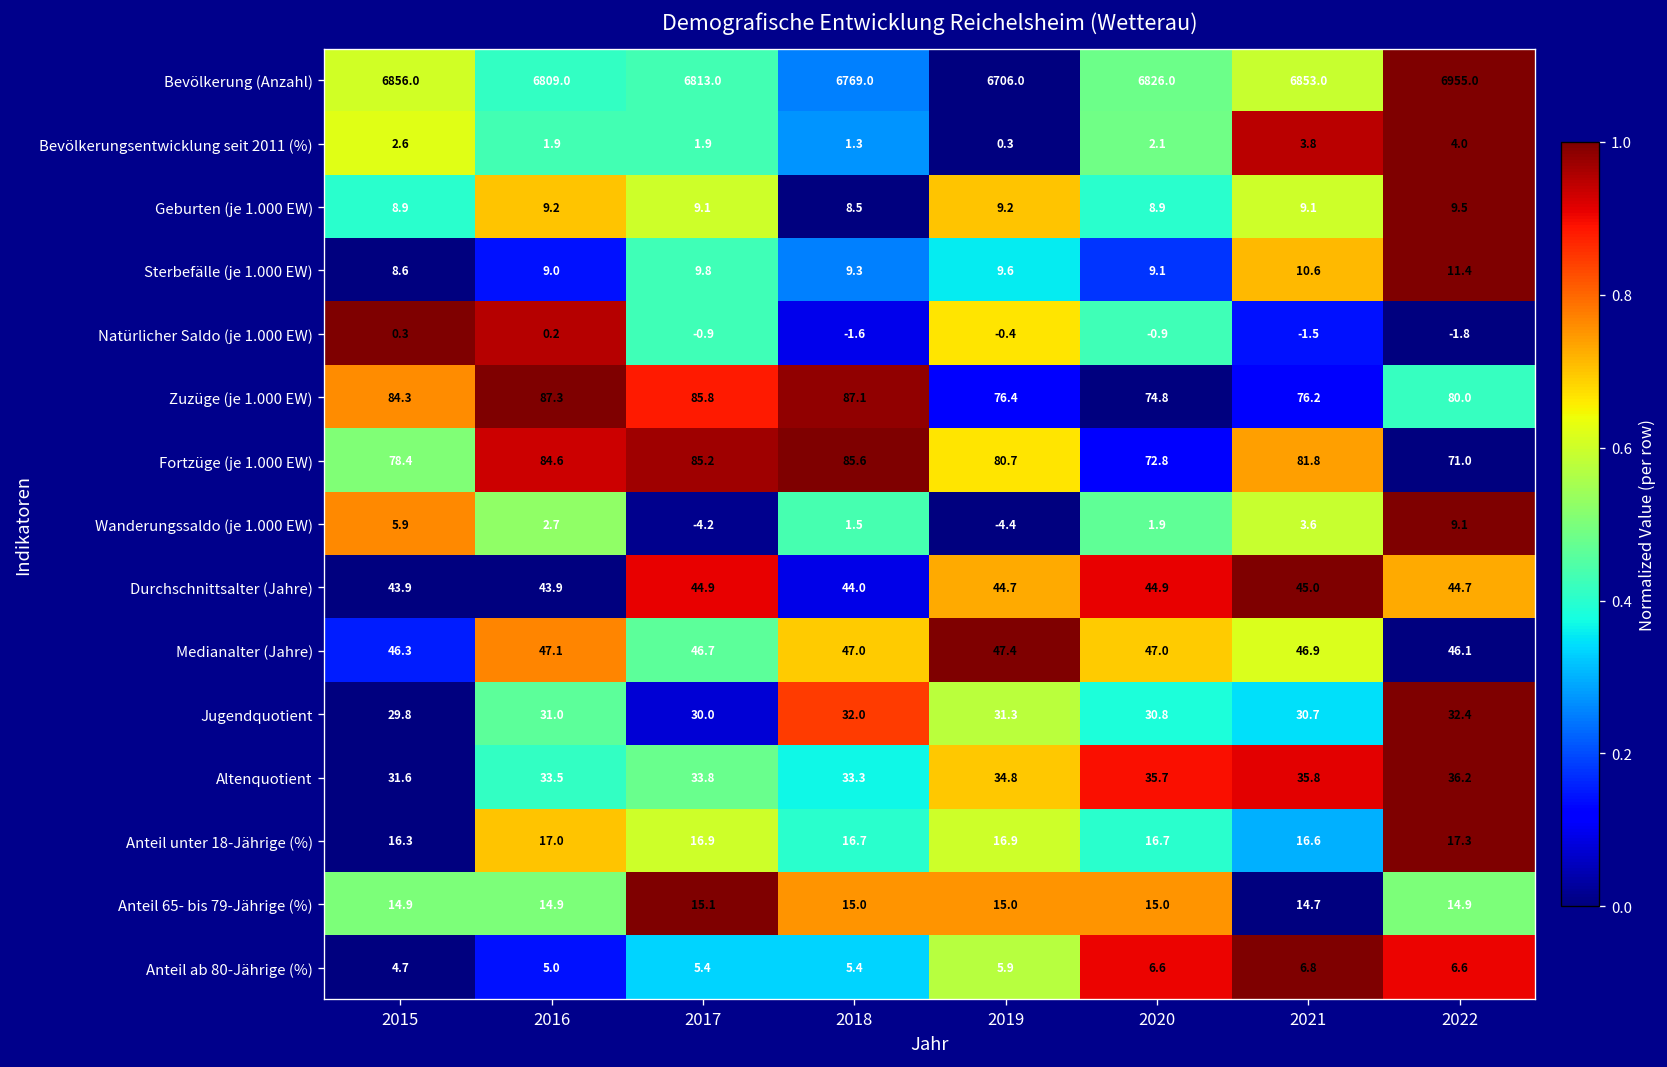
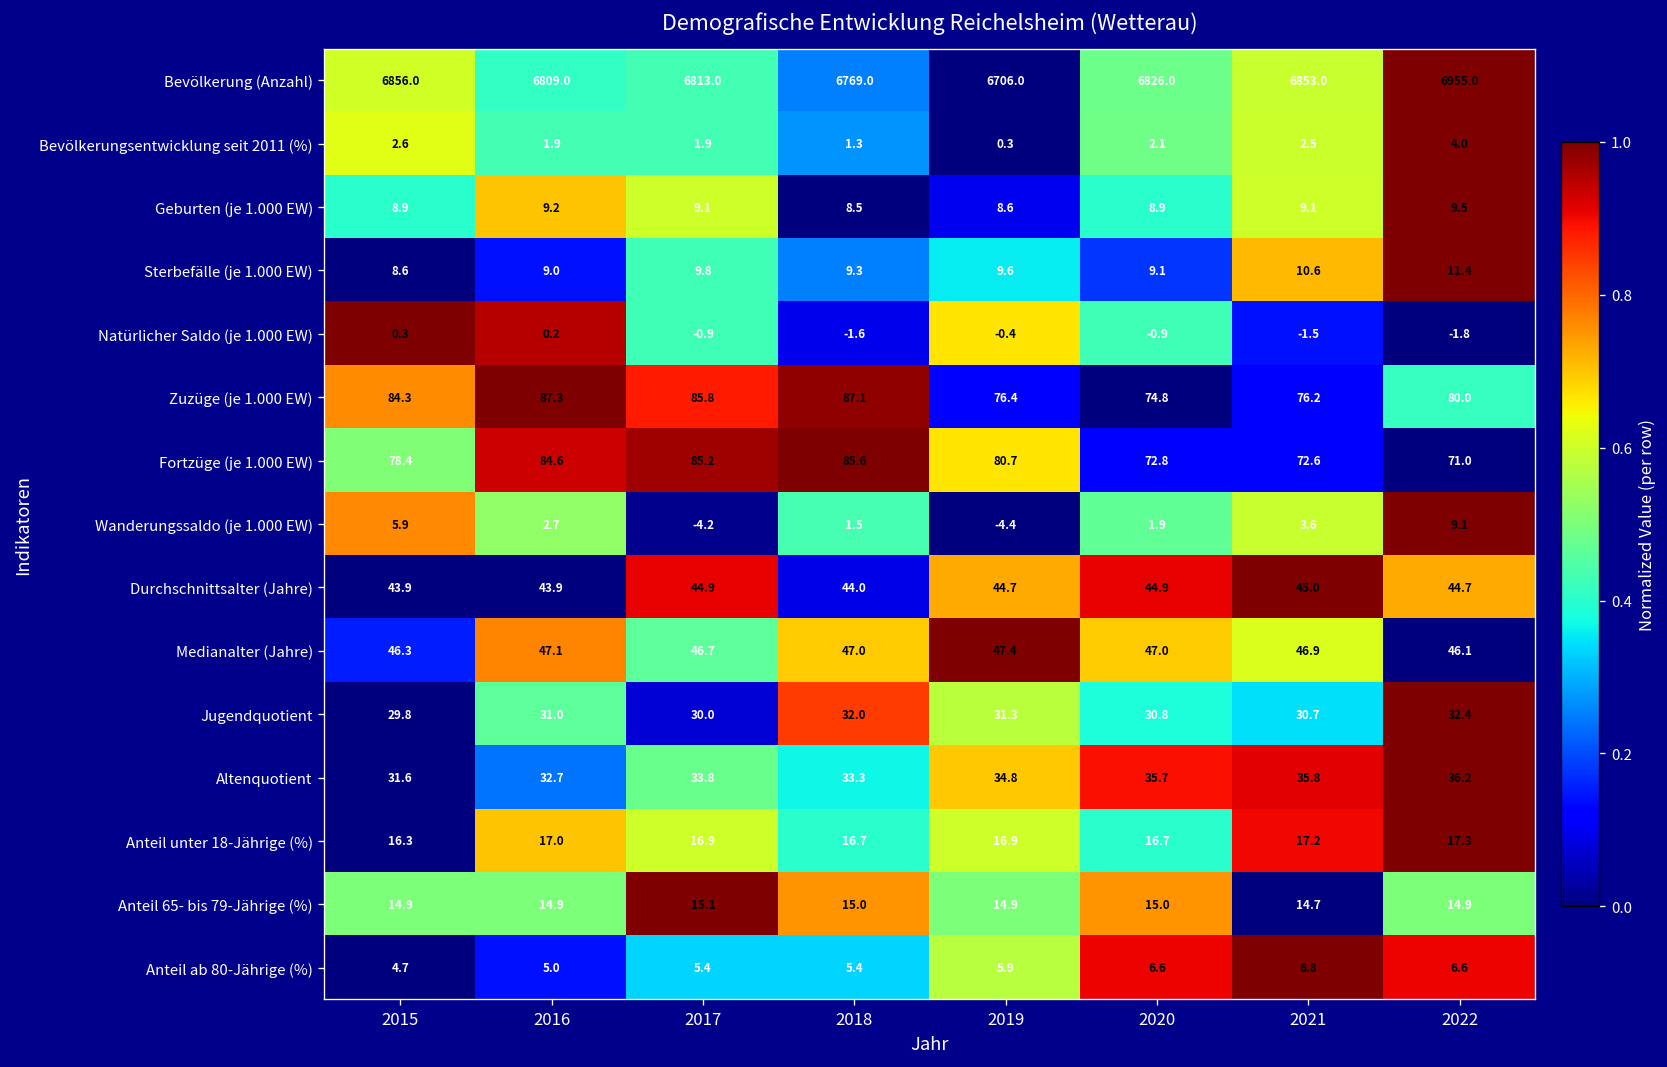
  {
    "Bevölkerung (Anzahl)": {
      "2015": 6856.0,
      "2016": 6809.0,
      "2017": 6813.0,
      "2018": 6769.0,
      "2019": 6706.0,
      "2020": 6826.0,
      "2021": 6853.0,
      "2022": 6955.0
    },
    "Bevölkerungsentwicklung seit 2011 (%)": {
      "2015": 2.6,
      "2016": 1.9,
      "2017": 1.9,
      "2018": 1.3,
      "2019": 0.3,
      "2020": 2.1,
-     "2021": 3.8,
+     "2021": 2.5,
      "2022": 4.0
    },
    "Geburten (je 1.000 EW)": {
      "2015": 8.9,
      "2016": 9.2,
      "2017": 9.1,
      "2018": 8.5,
-     "2019": 9.2,
+     "2019": 8.6,
      "2020": 8.9,
      "2021": 9.1,
      "2022": 9.5
    },
    "Sterbefälle (je 1.000 EW)": {
      "2015": 8.6,
      "2016": 9.0,
      "2017": 9.8,
      "2018": 9.3,
      "2019": 9.6,
      "2020": 9.1,
      "2021": 10.6,
      "2022": 11.4
    },
    "Natürlicher Saldo (je 1.000 EW)": {
      "2015": 0.3,
      "2016": 0.2,
      "2017": -0.9,
      "2018": -1.6,
      "2019": -0.4,
      "2020": -0.9,
      "2021": -1.5,
      "2022": -1.8
    },
    "Zuzüge (je 1.000 EW)": {
      "2015": 84.3,
      "2016": 87.3,
      "2017": 85.8,
      "2018": 87.1,
      "2019": 76.4,
      "2020": 74.8,
      "2021": 76.2,
      "2022": 80.0
    },
    "Fortzüge (je 1.000 EW)": {
      "2015": 78.4,
      "2016": 84.6,
      "2017": 85.2,
      "2018": 85.6,
      "2019": 80.7,
      "2020": 72.8,
-     "2021": 81.8,
+     "2021": 72.6,
      "2022": 71.0
    },
    "Wanderungssaldo (je 1.000 EW)": {
      "2015": 5.9,
      "2016": 2.7,
      "2017": -4.2,
      "2018": 1.5,
      "2019": -4.4,
      "2020": 1.9,
      "2021": 3.6,
      "2022": 9.1
    },
    "Durchschnittsalter (Jahre)": {
      "2015": 43.9,
      "2016": 43.9,
      "2017": 44.9,
      "2018": 44.0,
      "2019": 44.7,
      "2020": 44.9,
      "2021": 45.0,
      "2022": 44.7
    },
    "Medianalter (Jahre)": {
      "2015": 46.3,
      "2016": 47.1,
      "2017": 46.7,
      "2018": 47.0,
      "2019": 47.4,
      "2020": 47.0,
      "2021": 46.9,
      "2022": 46.1
    },
    "Jugendquotient": {
      "2015": 29.8,
      "2016": 31.0,
      "2017": 30.0,
      "2018": 32.0,
      "2019": 31.3,
      "2020": 30.8,
      "2021": 30.7,
      "2022": 32.4
    },
    "Altenquotient": {
      "2015": 31.6,
-     "2016": 33.5,
+     "2016": 32.7,
      "2017": 33.8,
      "2018": 33.3,
      "2019": 34.8,
      "2020": 35.7,
      "2021": 35.8,
      "2022": 36.2
    },
    "Anteil unter 18-Jährige (%)": {
      "2015": 16.3,
      "2016": 17.0,
      "2017": 16.9,
      "2018": 16.7,
      "2019": 16.9,
      "2020": 16.7,
-     "2021": 16.6,
+     "2021": 17.2,
      "2022": 17.3
    },
    "Anteil 65- bis 79-Jährige (%)": {
      "2015": 14.9,
      "2016": 14.9,
      "2017": 15.1,
      "2018": 15.0,
-     "2019": 15.0,
+     "2019": 14.9,
      "2020": 15.0,
      "2021": 14.7,
      "2022": 14.9
    },
    "Anteil ab 80-Jährige (%)": {
      "2015": 4.7,
      "2016": 5.0,
      "2017": 5.4,
      "2018": 5.4,
      "2019": 5.9,
      "2020": 6.6,
      "2021": 6.8,
      "2022": 6.6
    }
  }
